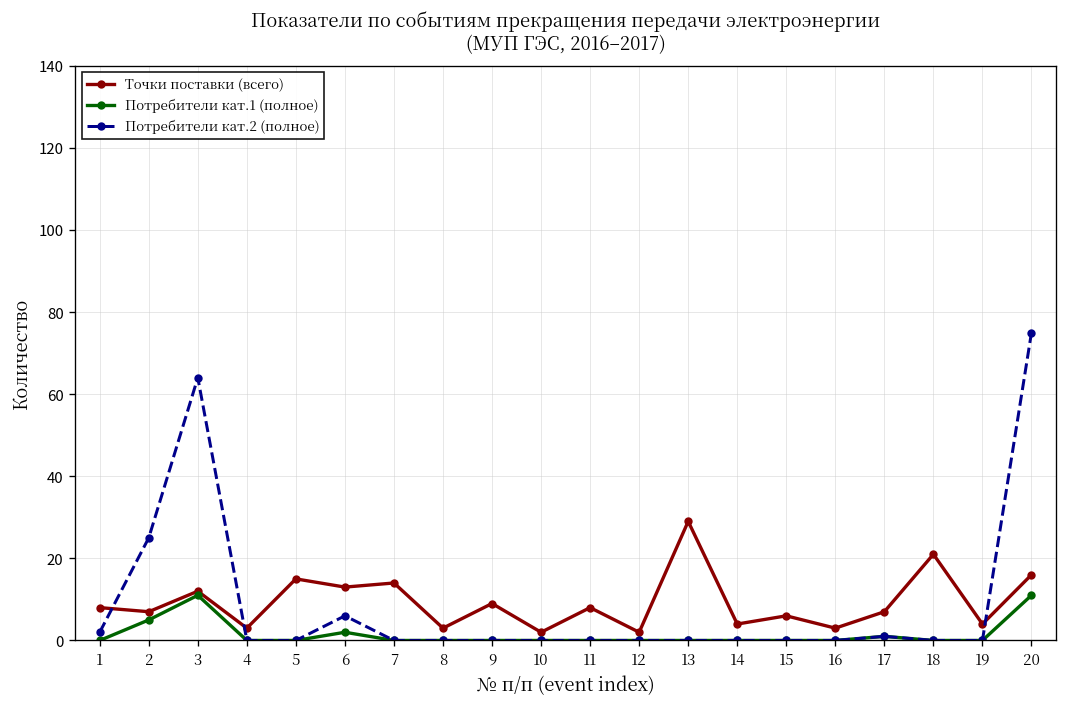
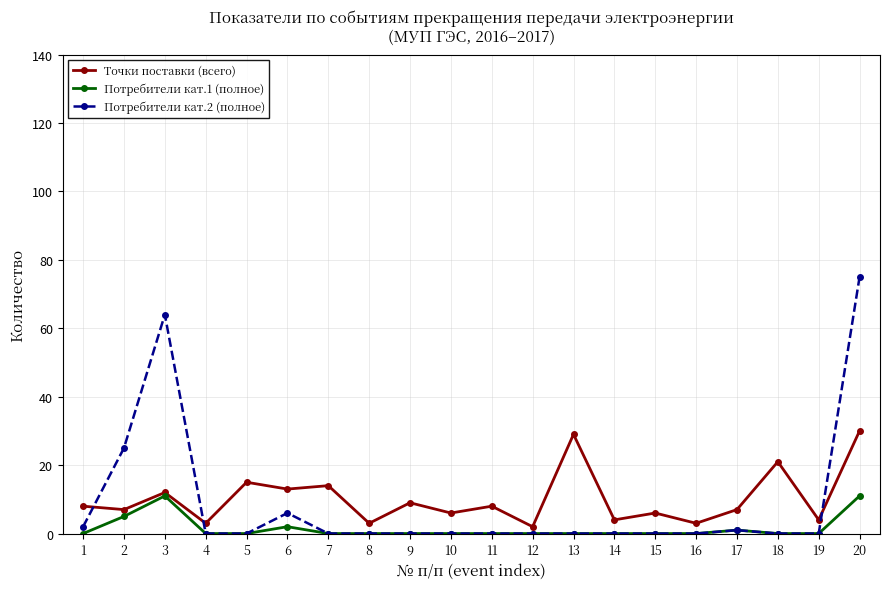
  {
    "Точки поставки (всего)": {
      "1": 8,
      "2": 7,
      "3": 12,
      "4": 3,
      "5": 15,
      "6": 13,
      "7": 14,
      "8": 3,
      "9": 9,
-     "10": 2,
+     "10": 6,
      "11": 8,
      "12": 2,
      "13": 29,
      "14": 4,
      "15": 6,
      "16": 3,
      "17": 7,
      "18": 21,
      "19": 4,
-     "20": 16
+     "20": 30
    },
    "Потребители кат.1 (полное)": {
      "1": 0,
      "2": 5,
      "3": 11,
      "6": 2,
      "20": 11
    },
    "Потребители кат.2 (полное)": {
      "1": 2,
      "2": 25,
      "3": 64,
      "6": 6,
      "20": 75
    }
  }
